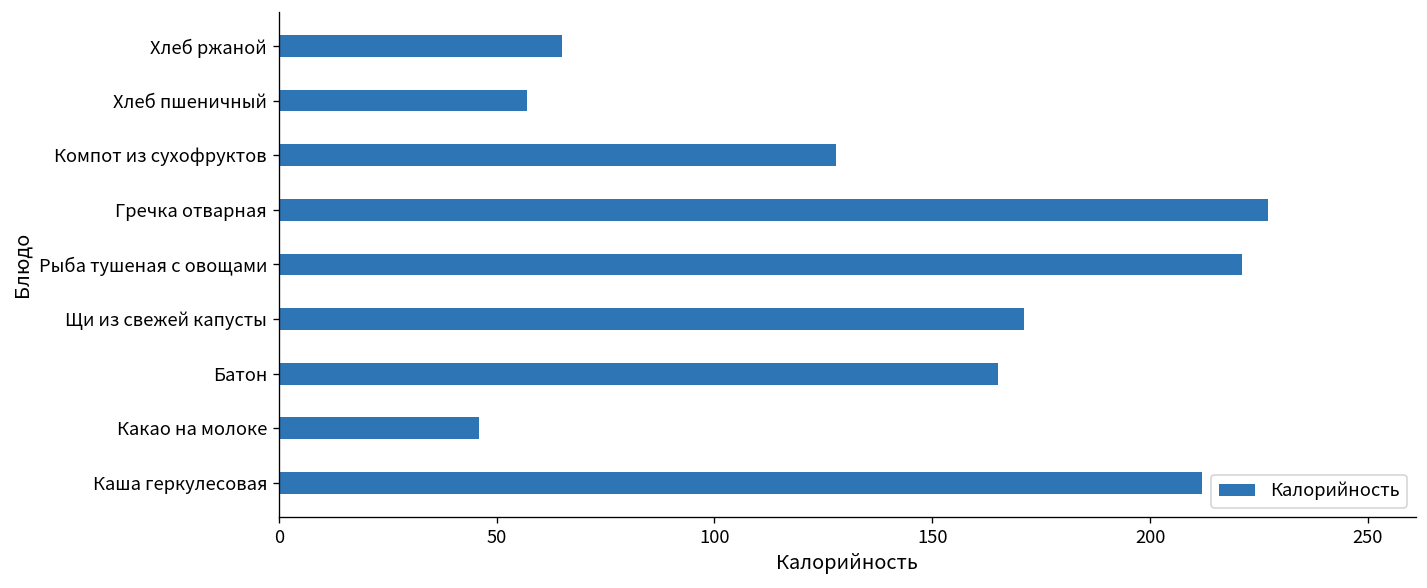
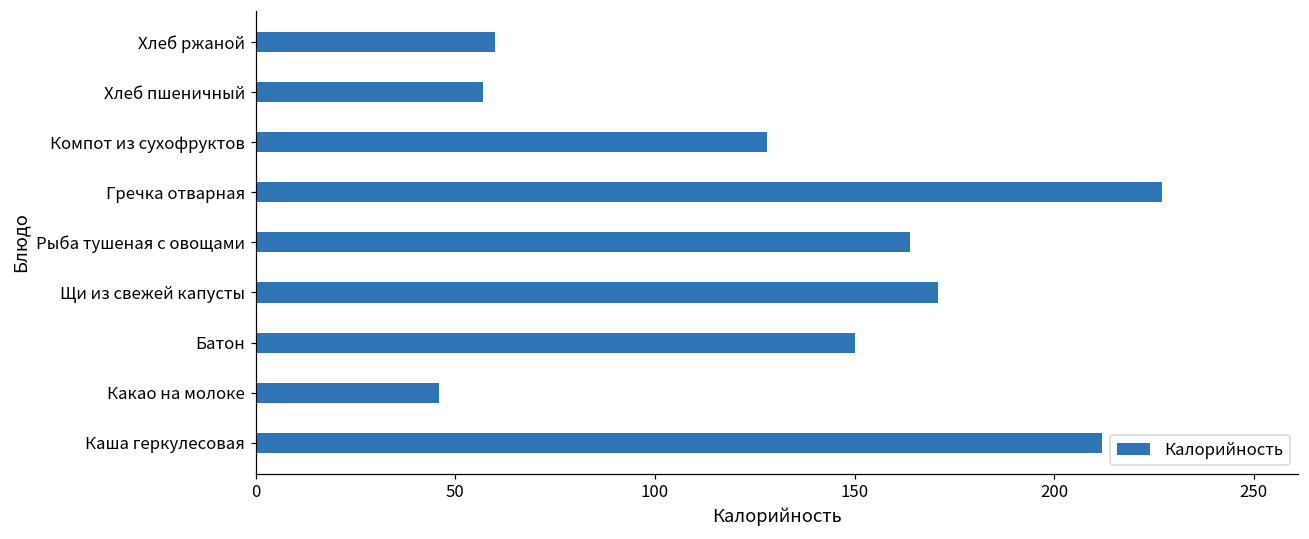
  {
-   "Хлеб ржаной": 65,
+   "Хлеб ржаной": 60,
    "Хлеб пшеничный": 57,
    "Компот из сухофруктов": 128,
    "Гречка отварная": 227,
-   "Рыба тушеная с овощами": 221,
+   "Рыба тушеная с овощами": 164,
    "Щи из свежей капусты": 171,
-   "Батон": 165,
+   "Батон": 150,
    "Какао на молоке": 46,
    "Каша геркулесовая": 212
  }
